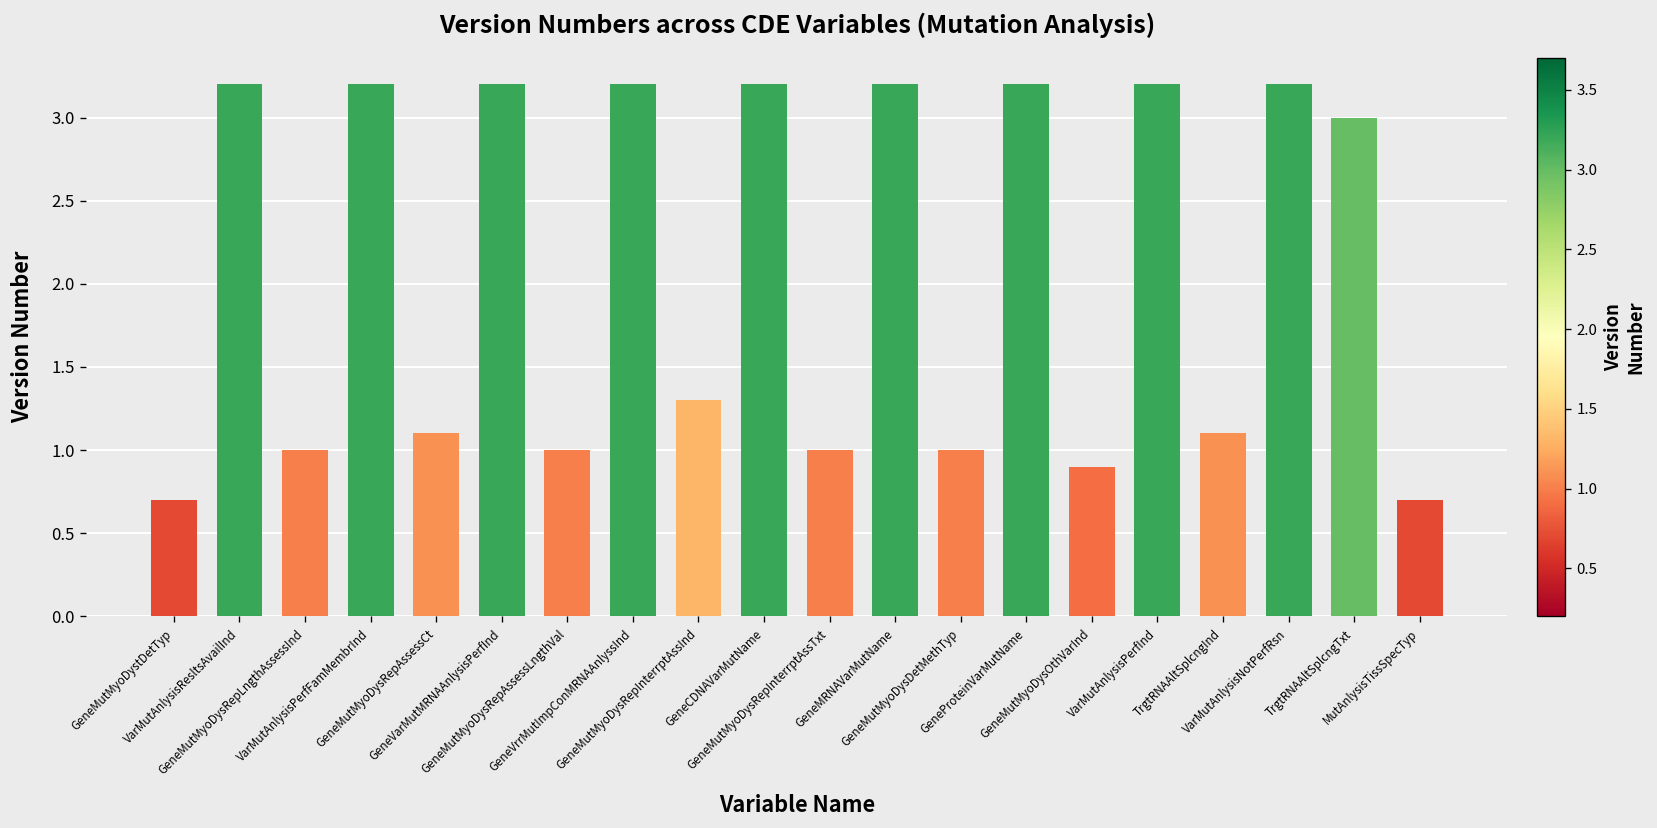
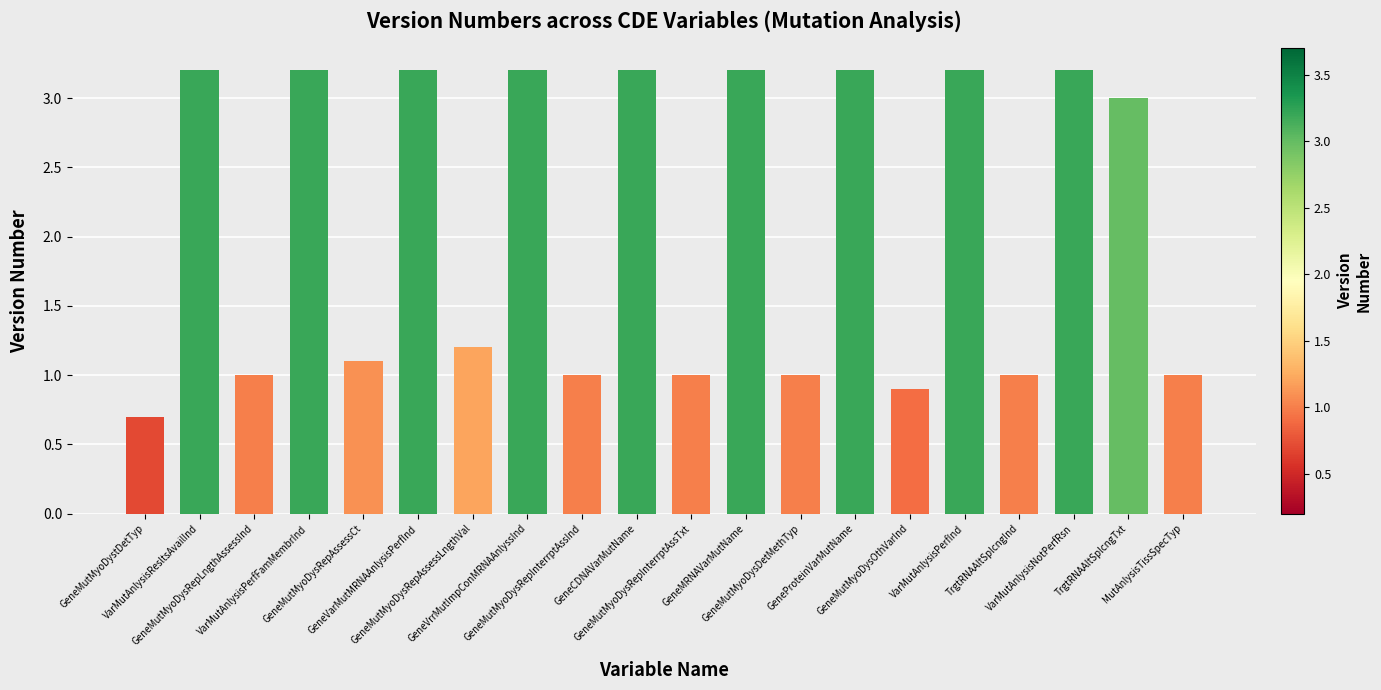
  {
    "GeneMutMyoDystDetTyp": 0.7,
    "VarMutAnlysisResltsAvailInd": 3.2,
    "GeneMutMyoDysRepLngthAssessInd": 1.0,
    "VarMutAnlysisPerfFamMembrInd": 3.2,
    "GeneMutMyoDysRepAssessCt": 1.1,
    "GeneVarMutMRNAAnlysisPerfInd": 3.2,
-   "GeneMutMyoDysRepAssessLngthVal": 1.0,
+   "GeneMutMyoDysRepAssessLngthVal": 1.2,
    "GeneVrrMutImpConMRNAAnlyssInd": 3.2,
-   "GeneMutMyoDysRepInterrptAssInd": 1.3,
+   "GeneMutMyoDysRepInterrptAssInd": 1.0,
    "GeneCDNAVarMutName": 3.2,
    "GeneMutMyoDysRepInterrptAssTxt": 1.0,
    "GeneMRNAVarMutName": 3.2,
    "GeneMutMyoDysDetMethTyp": 1.0,
    "GeneProteinVarMutName": 3.2,
    "GeneMutMyoDysOthVarInd": 0.9,
    "VarMutAnlysisPerfInd": 3.2,
-   "TrgtRNAAltSplcngInd": 1.1,
+   "TrgtRNAAltSplcngInd": 1.0,
    "VarMutAnlysisNotPerfRsn": 3.2,
    "TrgtRNAAltSplcngTxt": 3.0,
-   "MutAnlysisTissSpecTyp": 0.7
+   "MutAnlysisTissSpecTyp": 1.0
  }
